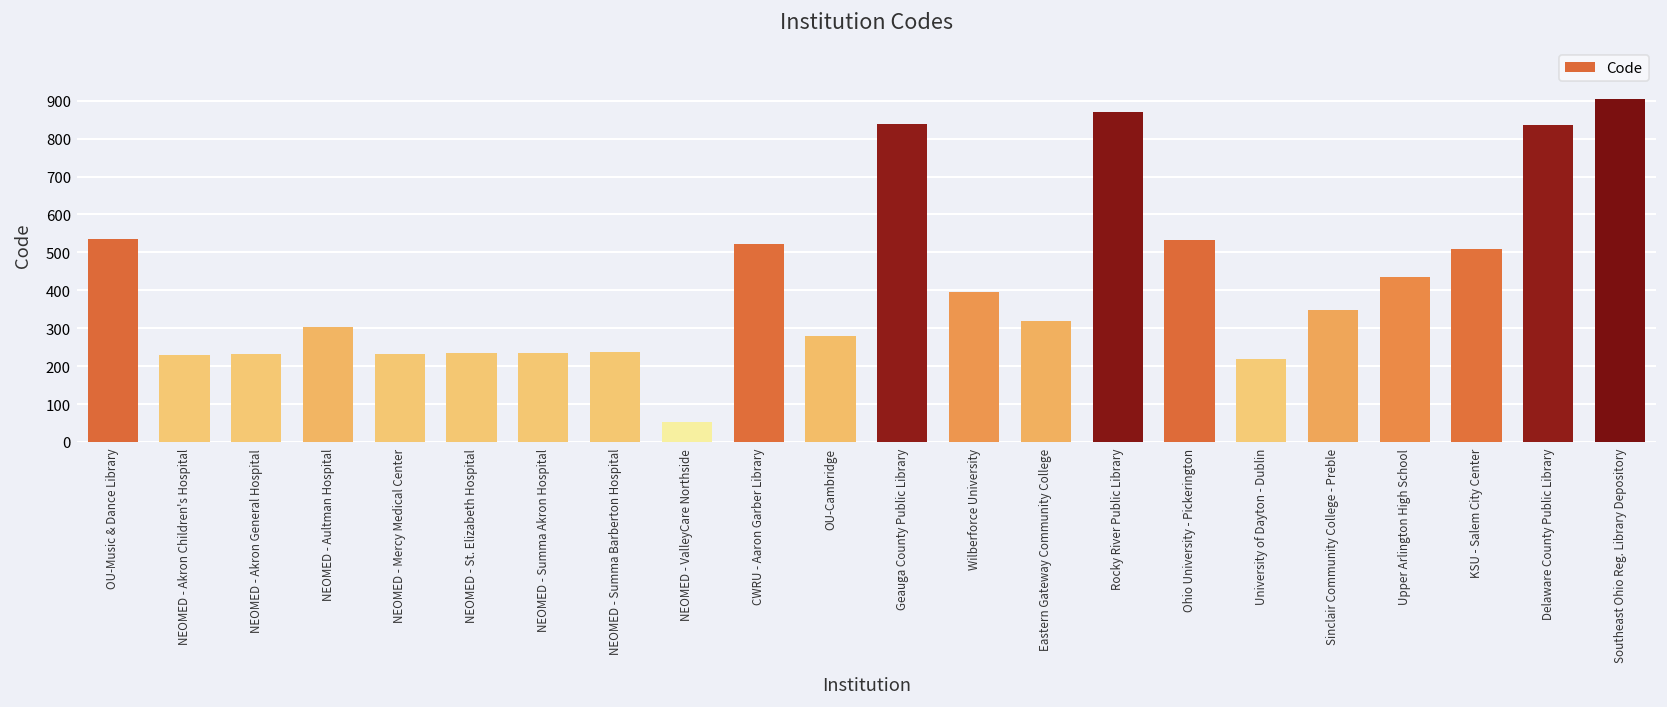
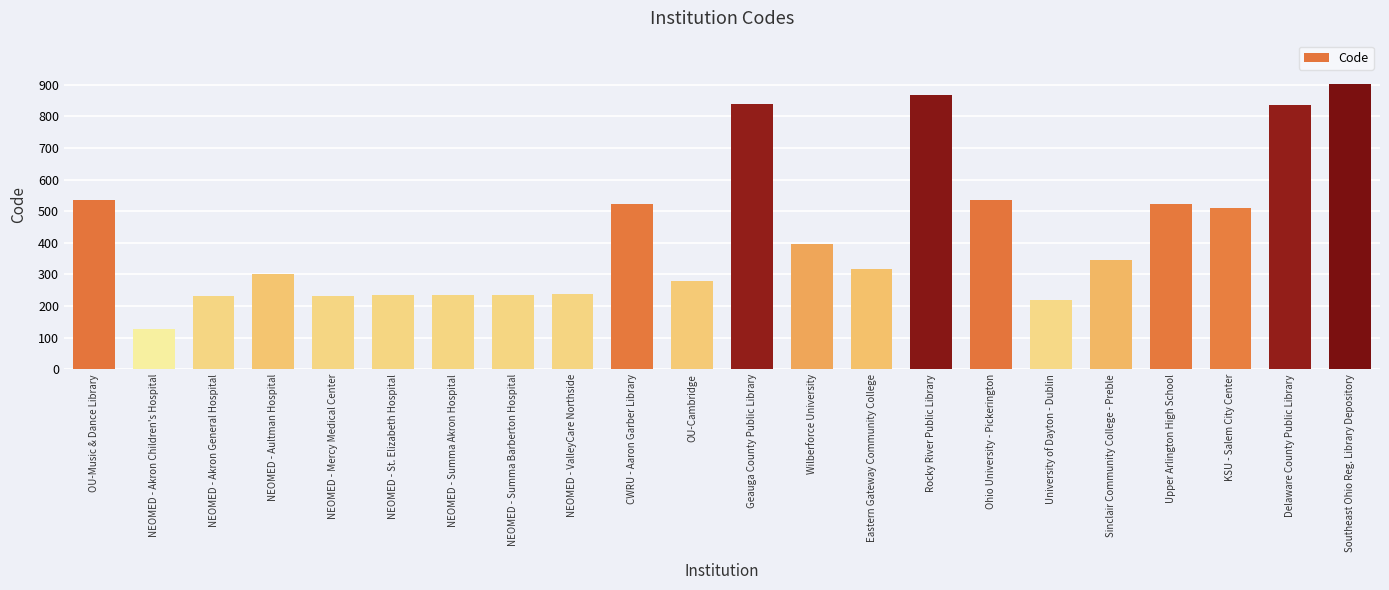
  {
    "OU-Music & Dance Library": 540,
-   "NEOMED - Akron Children's Hospital": 230,
+   "NEOMED - Akron Children's Hospital": 130,
    "NEOMED - Akron General Hospital": 230,
    "NEOMED - Aultman Hospital": 300,
    "NEOMED - Mercy Medical Center": 230,
    "NEOMED - St. Elizabeth Hospital": 230,
    "NEOMED - Summa Akron Hospital": 240,
    "NEOMED - Summa Barberton Hospital": 240,
-   "NEOMED - ValleyCare Northside": 50,
+   "NEOMED - ValleyCare Northside": 240,
    "CWRU - Aaron Garber Library": 520,
    "OU-Cambridge": 280,
    "Geauga County Public Library": 840,
    "Wilberforce University": 400,
    "Eastern Gateway Community College": 320,
    "Rocky River Public Library": 870,
    "Ohio University - Pickerington": 530,
    "University of Dayton - Dublin": 220,
    "Sinclair Community College - Preble": 350,
-   "Upper Arlington High School": 440,
+   "Upper Arlington High School": 520,
    "KSU - Salem City Center": 510,
    "Delaware County Public Library": 840,
    "Southeast Ohio Reg. Library Depository": 900
  }
